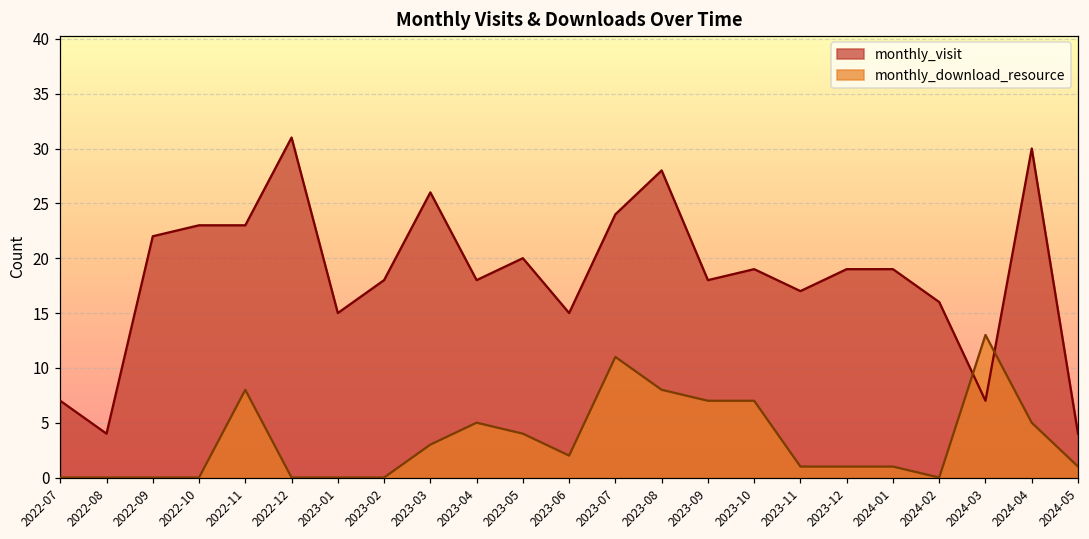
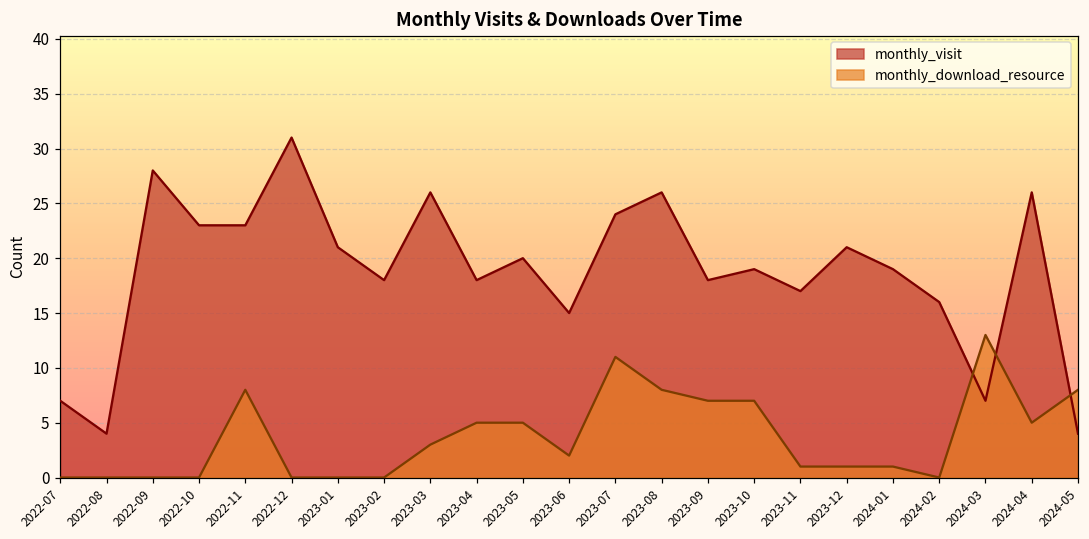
  {
    "monthly_visit": {
      "2022-07": 7,
      "2022-08": 4,
-     "2022-09": 22,
+     "2022-09": 28,
      "2022-10": 23,
      "2022-11": 23,
      "2022-12": 31,
-     "2023-01": 15,
+     "2023-01": 21,
      "2023-02": 18,
      "2023-03": 26,
      "2023-04": 18,
      "2023-05": 20,
      "2023-06": 15,
      "2023-07": 24,
-     "2023-08": 28,
+     "2023-08": 26,
      "2023-09": 18,
      "2023-10": 19,
      "2023-11": 17,
-     "2023-12": 19,
+     "2023-12": 21,
      "2024-01": 19,
      "2024-02": 16,
      "2024-03": 7,
-     "2024-04": 30,
+     "2024-04": 26,
      "2024-05": 4
    },
    "monthly_download_resource": {
      "2022-07": 0,
      "2022-08": 0,
      "2022-09": 0,
      "2022-10": 0,
      "2022-11": 8,
      "2022-12": 0,
      "2023-01": 0,
      "2023-02": 0,
      "2023-03": 3,
      "2023-04": 5,
-     "2023-05": 4,
+     "2023-05": 5,
      "2023-06": 2,
      "2023-07": 11,
      "2023-08": 8,
      "2023-09": 7,
      "2023-10": 7,
      "2023-11": 1,
      "2023-12": 1,
      "2024-01": 1,
      "2024-02": 0,
      "2024-03": 13,
      "2024-04": 5,
-     "2024-05": 1
+     "2024-05": 8
    }
  }
